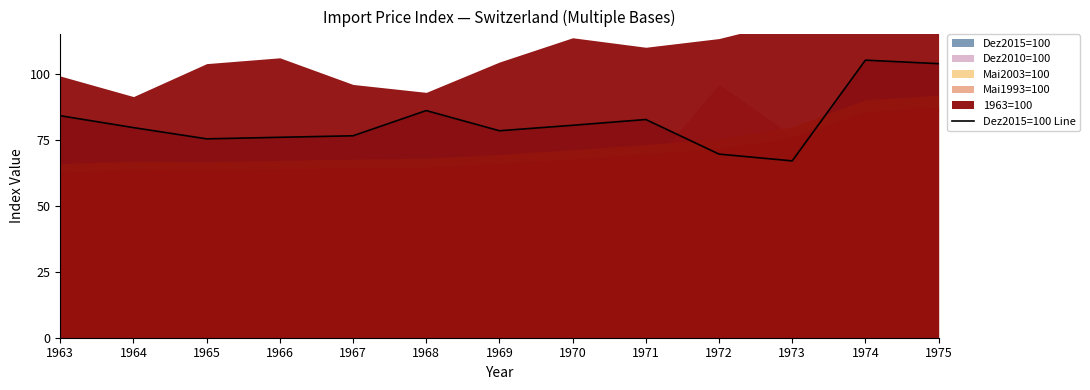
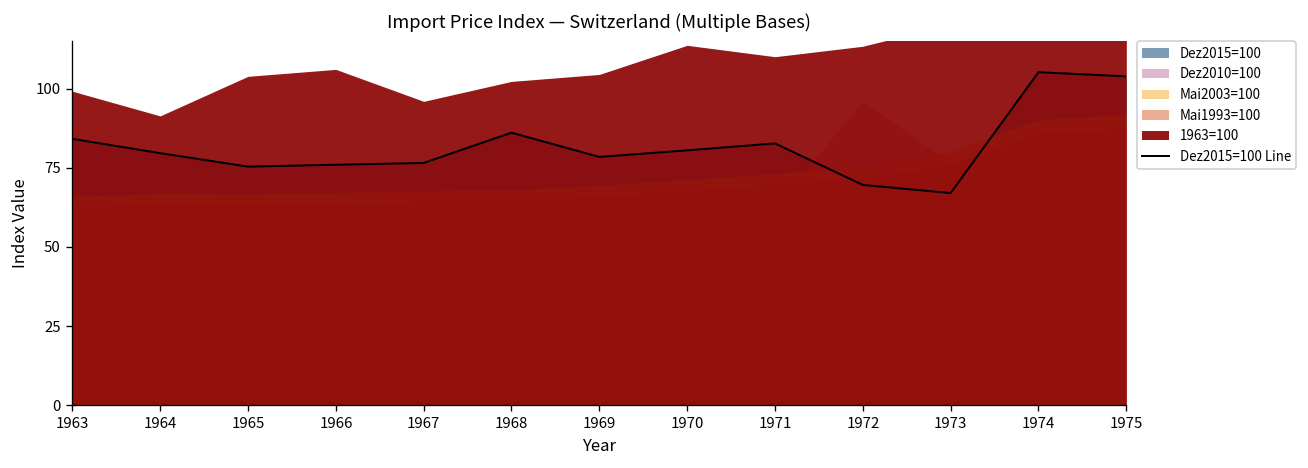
  {
    "Dez2015=100": {
      "1963": 84,
      "1964": 80,
      "1965": 75,
      "1966": 76,
      "1967": 77,
      "1968": 86,
      "1969": 78,
      "1970": 81,
      "1971": 83,
      "1972": 70,
      "1973": 67,
      "1974": 105,
      "1975": 104
    },
    "Dez2010=100": {
      "1971": 63,
      "1972": 96
    },
    "1963=100": {
      "1963": 99,
      "1964": 91,
      "1965": 104,
      "1966": 106,
      "1967": 96,
-     "1968": 93,
+     "1968": 102,
      "1969": 105,
      "1970": 114,
      "1971": 110,
      "1972": 113
    }
  }
